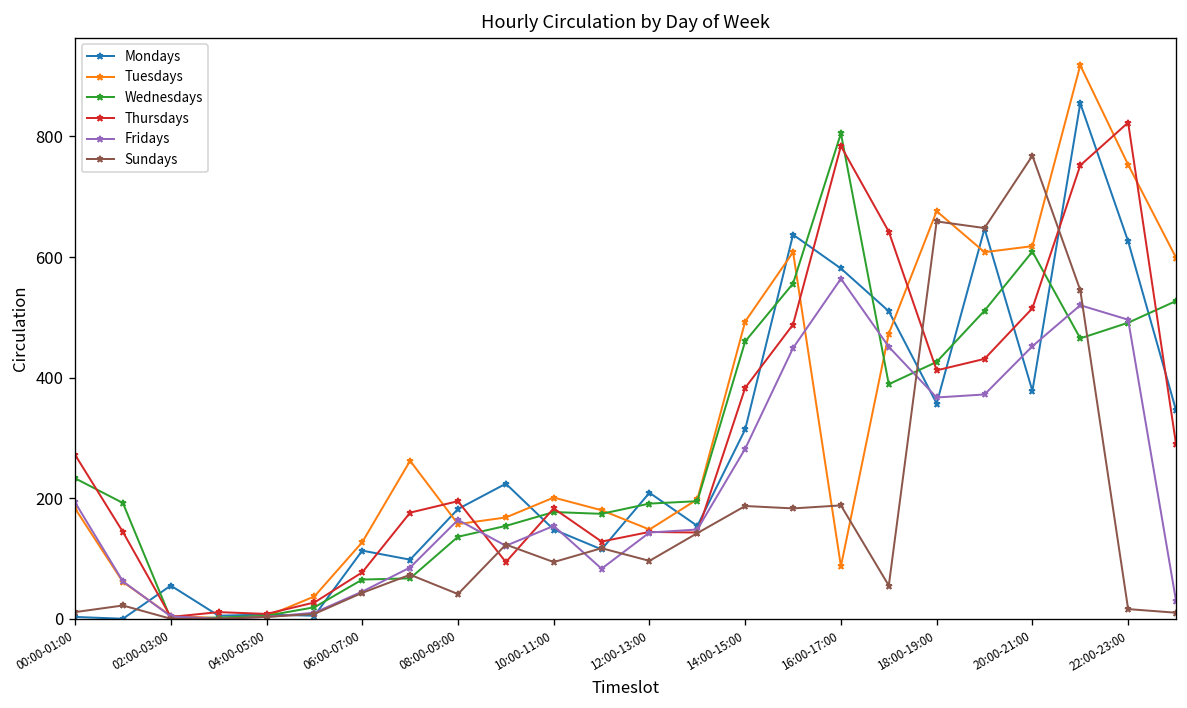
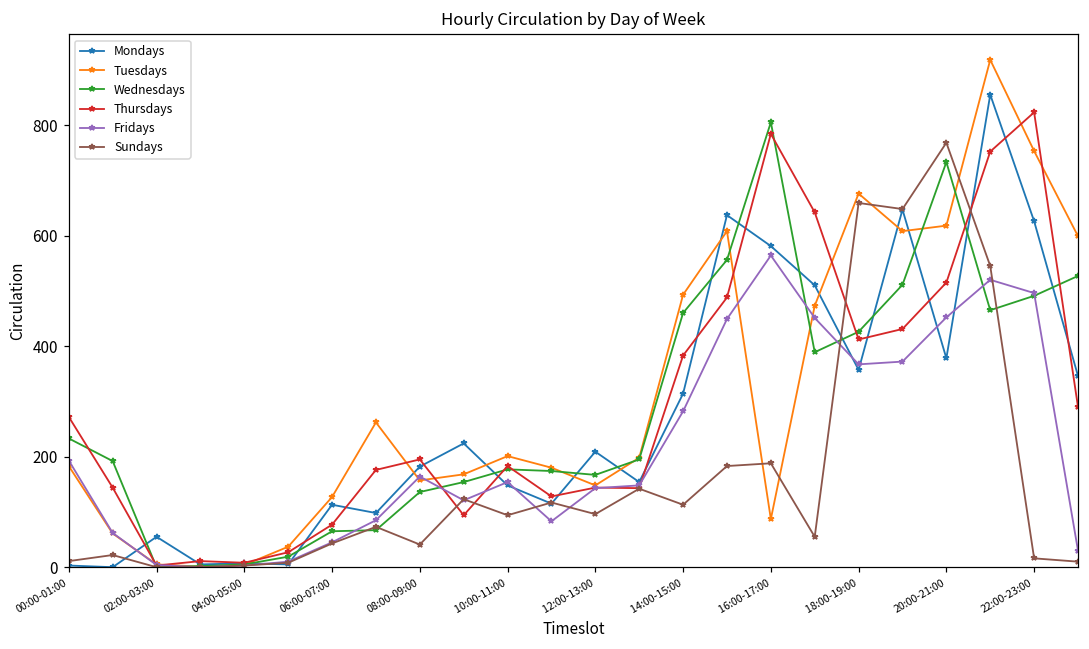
  {
    "Mondays": {
      "00:00-01:00": 0,
      "02:00-03:00": 60,
      "06:00-07:00": 110,
      "08:00-09:00": 180,
      "10:00-11:00": 150,
      "12:00-13:00": 210,
      "14:00-15:00": 310,
      "16:00-17:00": 580,
      "18:00-19:00": 360,
      "20:00-21:00": 380,
      "22:00-23:00": 630
    },
    "Tuesdays": {
      "00:00-01:00": 180,
      "06:00-07:00": 130,
      "08:00-09:00": 160,
      "10:00-11:00": 200,
      "14:00-15:00": 490,
      "16:00-17:00": 90,
      "18:00-19:00": 680,
      "20:00-21:00": 620,
      "22:00-23:00": 750
    },
    "Wednesdays": {
      "00:00-01:00": 230,
      "06:00-07:00": 70,
      "08:00-09:00": 140,
      "10:00-11:00": 180,
-     "12:00-13:00": 190,
+     "12:00-13:00": 170,
      "14:00-15:00": 460,
      "16:00-17:00": 810,
      "18:00-19:00": 430,
-     "20:00-21:00": 610
+     "20:00-21:00": 730
    },
    "Thursdays": {
      "00:00-01:00": 270,
      "06:00-07:00": 80,
      "08:00-09:00": 200,
      "10:00-11:00": 180,
      "14:00-15:00": 380,
      "16:00-17:00": 780,
      "18:00-19:00": 410,
      "20:00-21:00": 520,
      "22:00-23:00": 820
    },
    "Fridays": {
      "00:00-01:00": 190,
      "08:00-09:00": 160,
      "10:00-11:00": 150,
      "14:00-15:00": 280,
      "16:00-17:00": 560,
      "18:00-19:00": 370,
      "20:00-21:00": 450
    },
    "Sundays": {
      "00:00-01:00": 10,
      "08:00-09:00": 40,
      "10:00-11:00": 90,
      "12:00-13:00": 100,
-     "14:00-15:00": 190,
+     "14:00-15:00": 110,
      "16:00-17:00": 190,
      "18:00-19:00": 660,
      "20:00-21:00": 770,
      "22:00-23:00": 20
    }
  }
